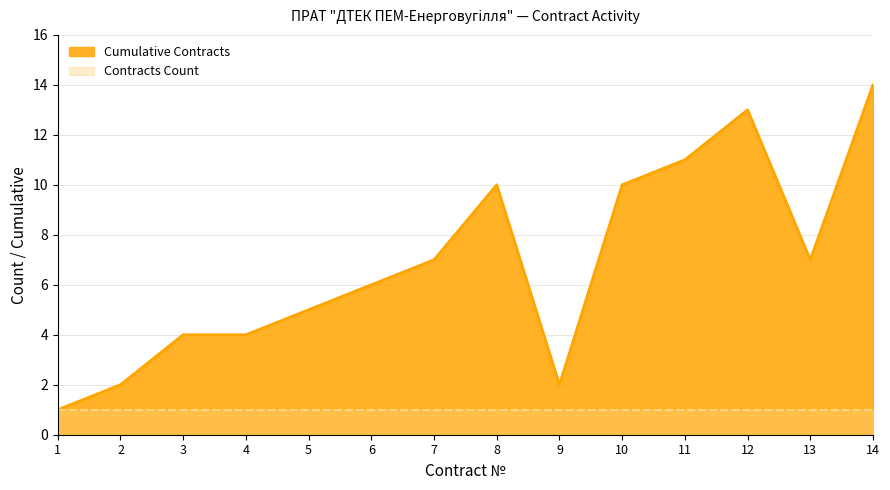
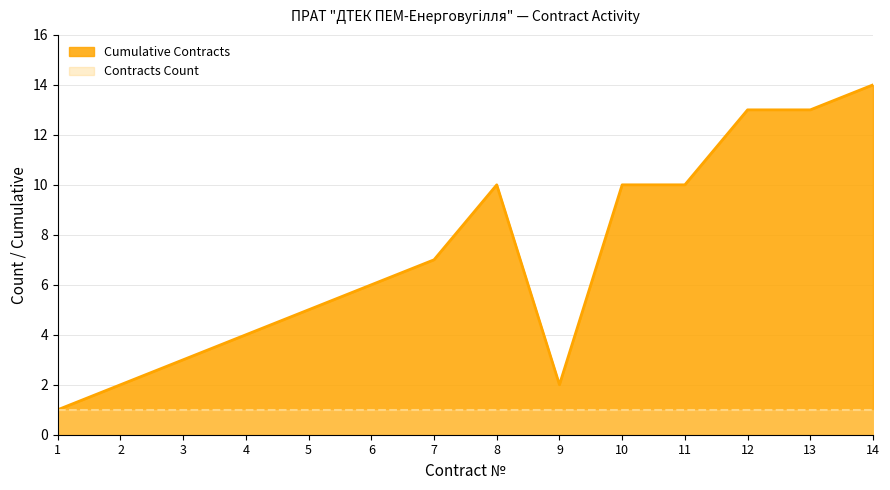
  {
    "Cumulative Contracts": {
      "2": 2,
-     "3": 4,
+     "3": 3,
      "4": 4,
      "5": 5,
      "6": 6,
      "7": 7,
      "8": 10,
      "9": 2,
      "10": 10,
-     "11": 11,
+     "11": 10,
      "12": 13,
-     "13": 7,
+     "13": 13,
      "14": 14
    },
    "Contracts Count": {
      "2": 1,
      "3": 1,
      "4": 1,
      "5": 1,
      "6": 1,
      "7": 1,
      "8": 1,
      "9": 1,
      "10": 1,
      "11": 1,
      "12": 1,
      "13": 1,
      "14": 1
    }
  }
